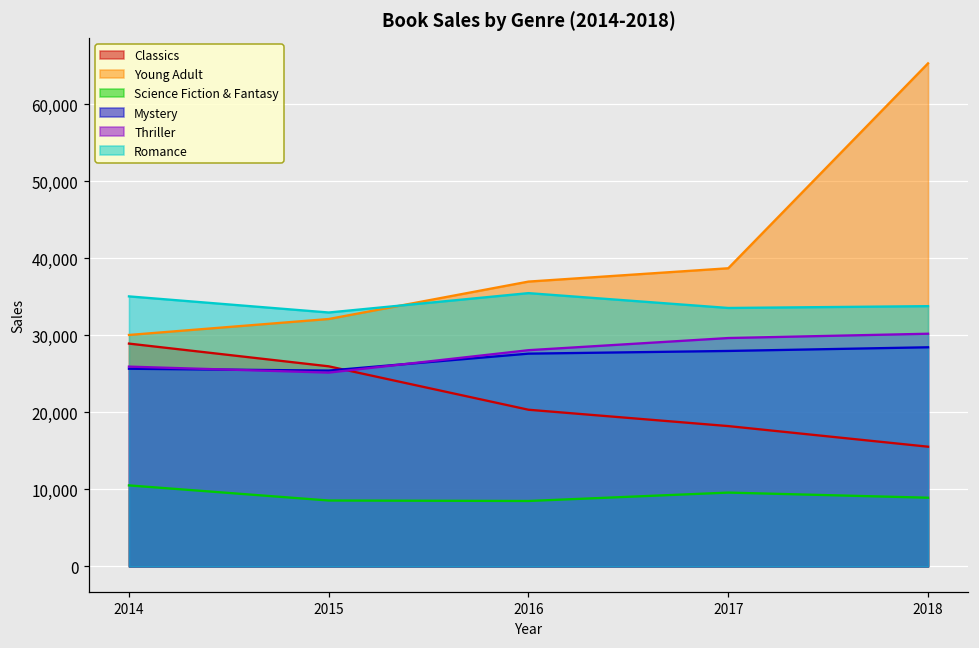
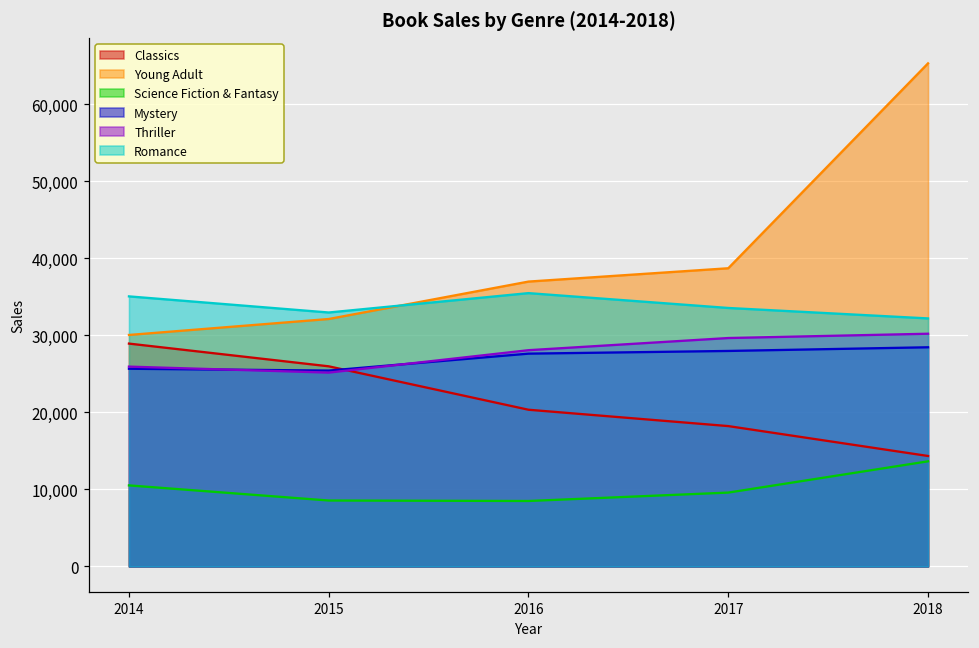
  {
    "Classics": {
      "2014": "29,000",
      "2015": "26,000",
      "2016": "20,000",
      "2017": "18,000",
-     "2018": "16,000"
+     "2018": "14,000"
    },
    "Young Adult": {
      "2014": "30,000",
      "2015": "32,000",
      "2016": "37,000",
      "2017": "39,000",
      "2018": "65,000"
    },
    "Science Fiction & Fantasy": {
      "2014": "11,000",
      "2015": "9,000",
      "2016": "8,000",
      "2017": "10,000",
-     "2018": "9,000"
+     "2018": "14,000"
    },
    "Mystery": {
      "2016": "28,000",
      "2017": "28,000",
      "2018": "28,000"
    },
    "Thriller": {
      "2016": "28,000",
      "2017": "30,000",
      "2018": "30,000"
    },
    "Romance": {
      "2014": "35,000",
      "2015": "33,000",
      "2016": "35,000",
      "2017": "34,000",
-     "2018": "34,000"
+     "2018": "32,000"
    }
  }
